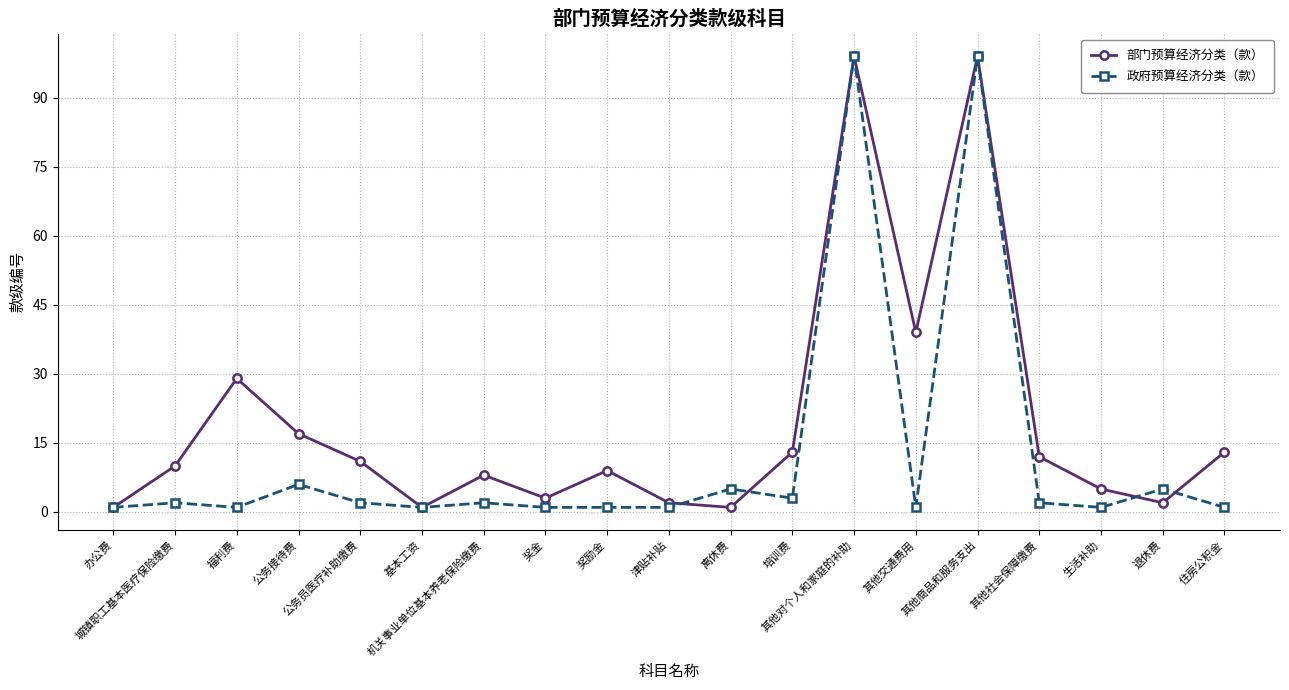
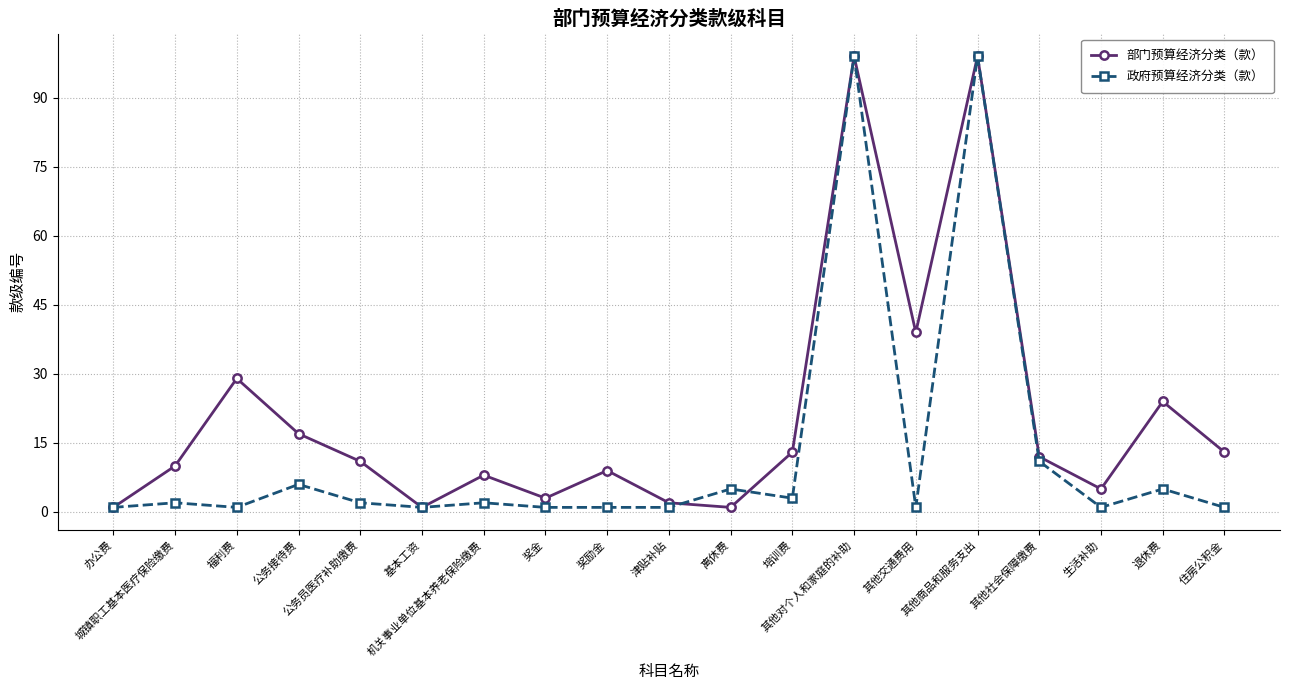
  {
    "部门预算经济分类（款）": {
      "城镇职工基本医疗保险缴费": 10,
      "福利费": 29,
      "公务接待费": 17,
      "公务员医疗补助缴费": 11,
      "机关事业单位基本养老保险缴费": 8,
      "奖金": 3,
      "奖励金": 9,
      "津贴补贴": 2,
      "离休费": 1,
      "培训费": 13,
      "其他交通费用": 39,
      "其他社会保障缴费": 12,
      "生活补助": 5,
-     "退休费": 2,
+     "退休费": 24,
      "住房公积金": 13
    },
    "政府预算经济分类（款）": {
      "城镇职工基本医疗保险缴费": 2,
      "福利费": 1,
      "公务接待费": 6,
      "公务员医疗补助缴费": 2,
      "机关事业单位基本养老保险缴费": 2,
      "奖金": 1,
      "奖励金": 1,
      "津贴补贴": 1,
      "离休费": 5,
      "培训费": 3,
      "其他交通费用": 1,
-     "其他社会保障缴费": 2,
+     "其他社会保障缴费": 11,
      "生活补助": 1,
      "退休费": 5,
      "住房公积金": 1
    }
  }
